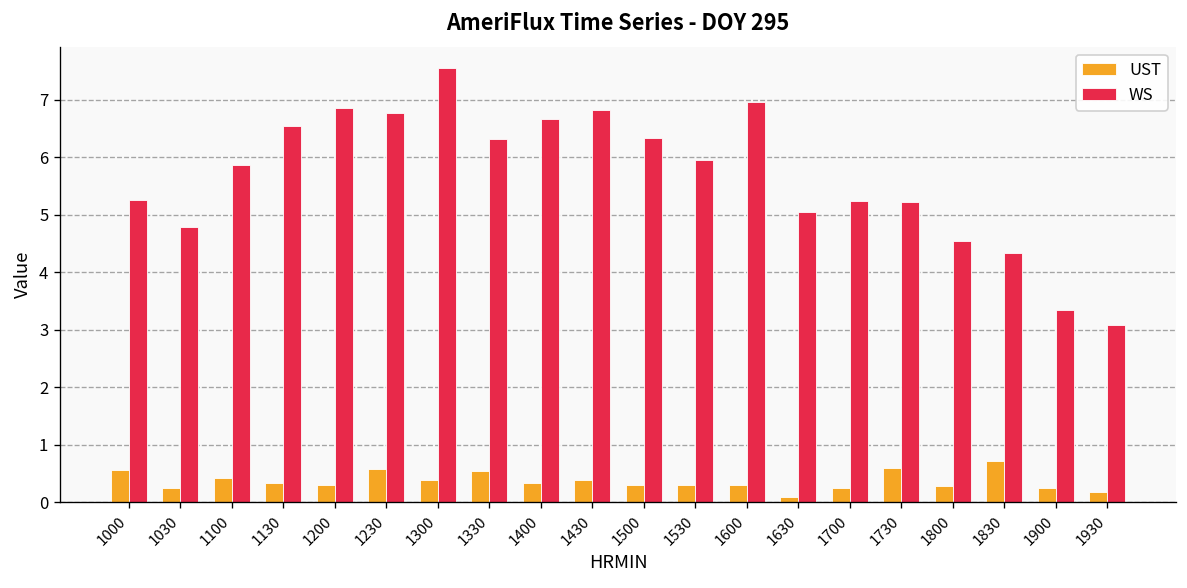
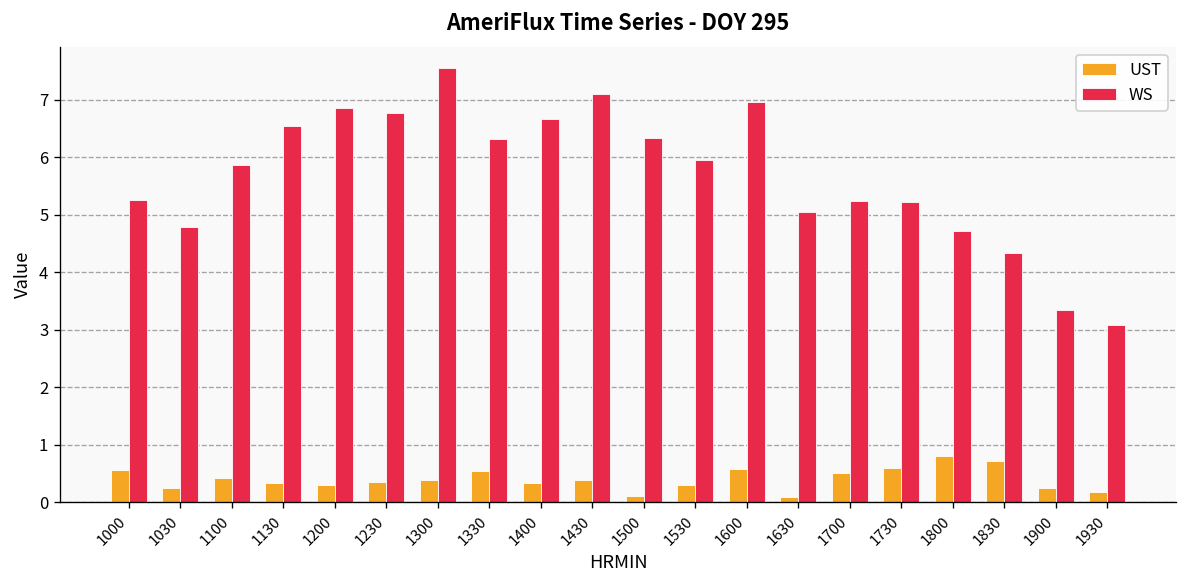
  {
    "UST": {
      "1000": 0.6,
      "1030": 0.3,
      "1100": 0.4,
      "1130": 0.3,
      "1200": 0.3,
-     "1230": 0.6,
+     "1230": 0.4,
      "1300": 0.4,
      "1330": 0.5,
      "1400": 0.3,
      "1430": 0.4,
-     "1500": 0.3,
+     "1500": 0.1,
      "1530": 0.3,
-     "1600": 0.3,
+     "1600": 0.6,
      "1630": 0.1,
-     "1700": 0.3,
+     "1700": 0.5,
      "1730": 0.6,
-     "1800": 0.3,
+     "1800": 0.8,
      "1830": 0.7,
      "1900": 0.2,
      "1930": 0.2
    },
    "WS": {
      "1000": 5.3,
      "1030": 4.8,
      "1100": 5.9,
      "1130": 6.5,
      "1200": 6.9,
      "1230": 6.8,
      "1300": 7.6,
      "1330": 6.3,
      "1400": 6.7,
-     "1430": 6.8,
+     "1430": 7.1,
      "1500": 6.3,
      "1530": 6.0,
      "1600": 7.0,
      "1630": 5.1,
      "1700": 5.3,
      "1730": 5.2,
-     "1800": 4.5,
+     "1800": 4.7,
      "1830": 4.3,
      "1900": 3.4,
      "1930": 3.1
    }
  }
